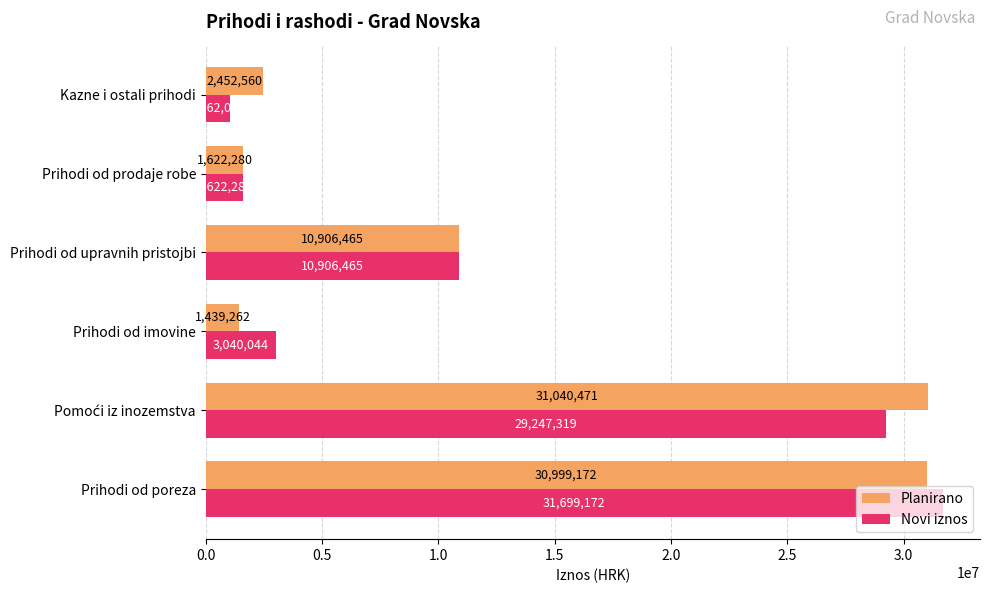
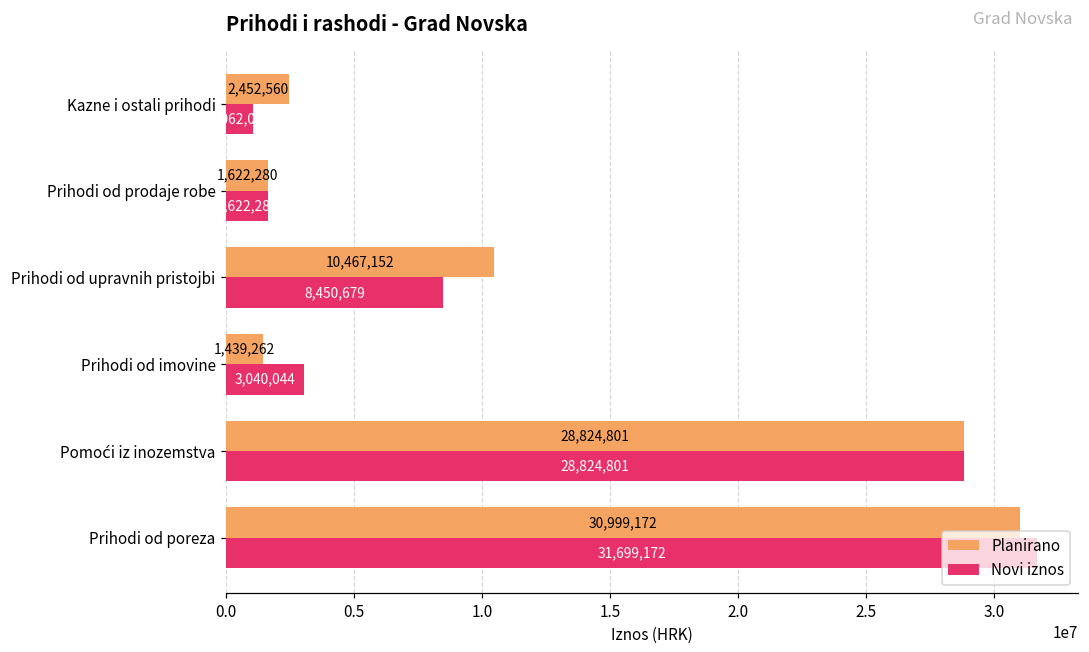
  {
    "Planirano": {
      "Kazne i ostali prihodi": "2,452,560",
      "Prihodi od prodaje robe": "1,622,280",
-     "Prihodi od upravnih pristojbi": "10,906,465",
+     "Prihodi od upravnih pristojbi": "10,467,152",
      "Prihodi od imovine": "1,439,262",
-     "Pomoći iz inozemstva": "31,040,471",
+     "Pomoći iz inozemstva": "28,824,801",
      "Prihodi od poreza": "30,999,172"
    },
    "Novi iznos": {
      "Prihodi od prodaje robe": "1,622,280",
-     "Prihodi od upravnih pristojbi": "10,906,465",
+     "Prihodi od upravnih pristojbi": "8,450,679",
      "Prihodi od imovine": "3,040,044",
-     "Pomoći iz inozemstva": "29,247,319"
+     "Pomoći iz inozemstva": "28,824,801"
    }
  }
